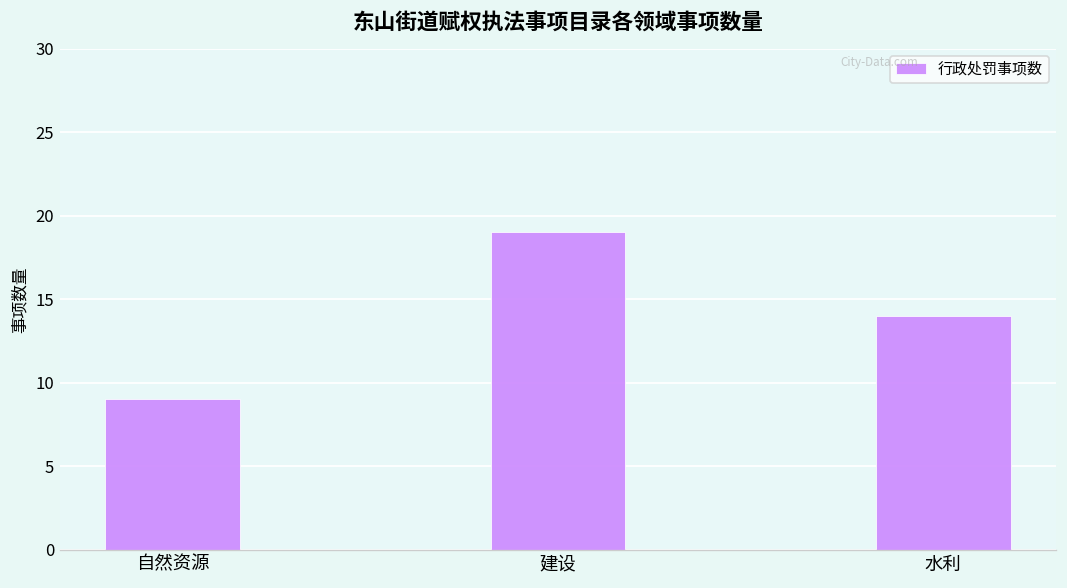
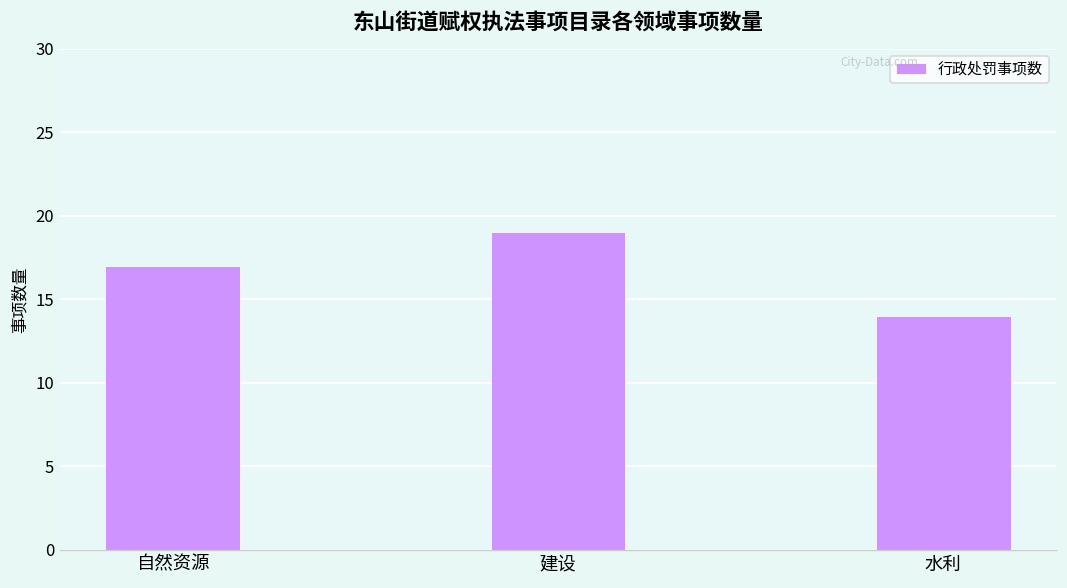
  {
-   "自然资源": 9,
+   "自然资源": 17,
    "建设": 19,
    "水利": 14
  }
